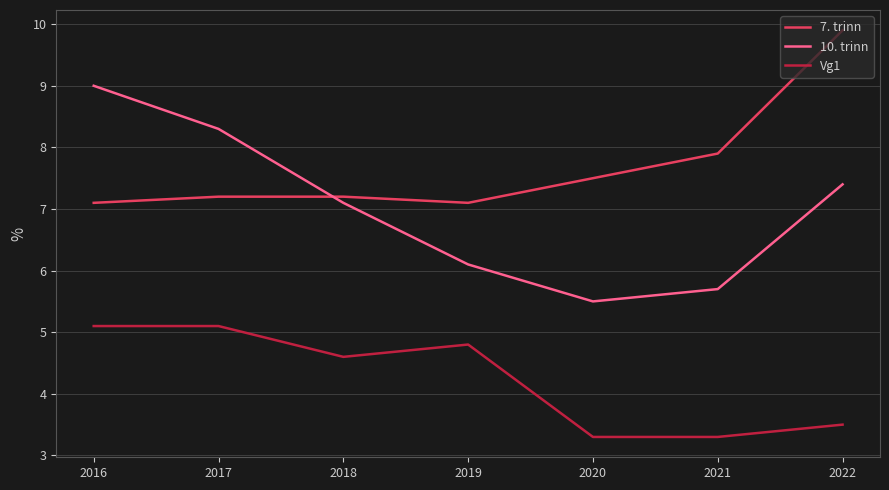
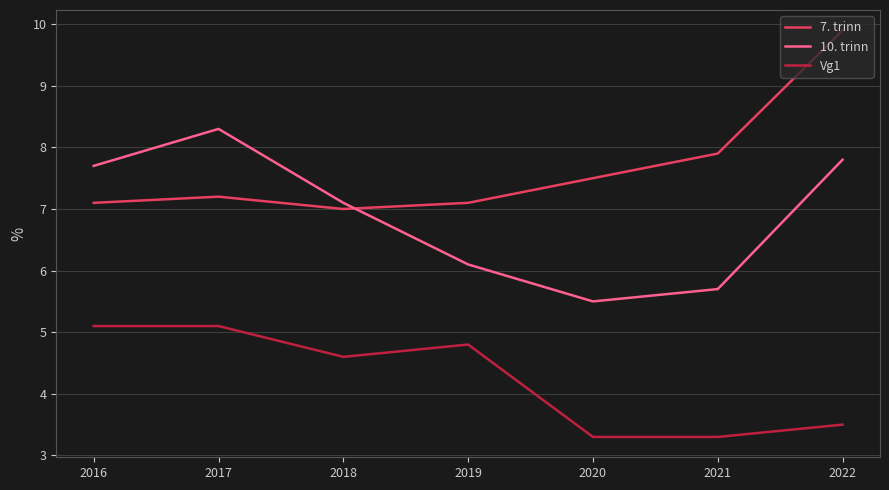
  {
    "7. trinn": {
      "2016": 7.1,
      "2017": 7.2,
-     "2018": 7.2,
+     "2018": 7.0,
      "2019": 7.1,
      "2020": 7.5,
      "2021": 7.9
    },
    "10. trinn": {
-     "2016": 9.0,
+     "2016": 7.7,
      "2017": 8.3,
      "2018": 7.1,
      "2019": 6.1,
      "2020": 5.5,
      "2021": 5.7,
-     "2022": 7.4
+     "2022": 7.8
    },
    "Vg1": {
      "2016": 5.1,
      "2017": 5.1,
      "2018": 4.6,
      "2019": 4.8,
      "2020": 3.3,
      "2021": 3.3,
      "2022": 3.5
    }
  }
